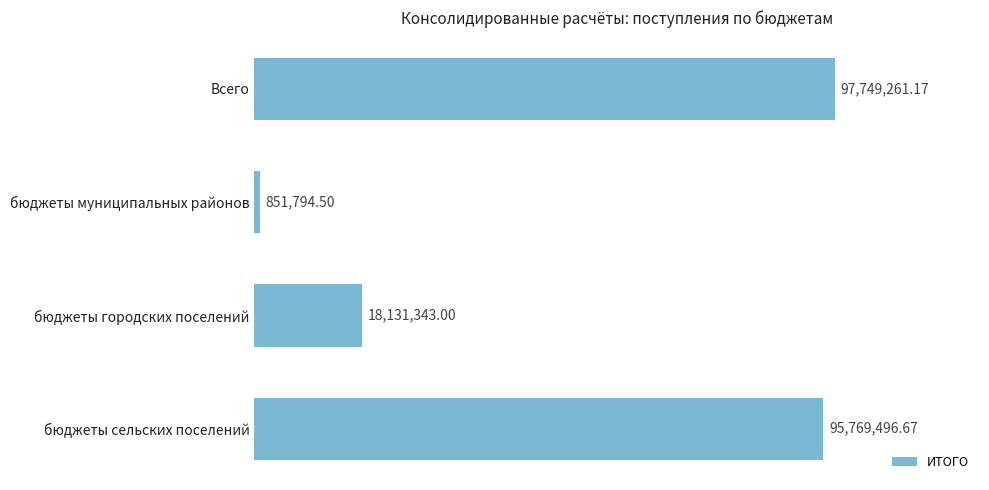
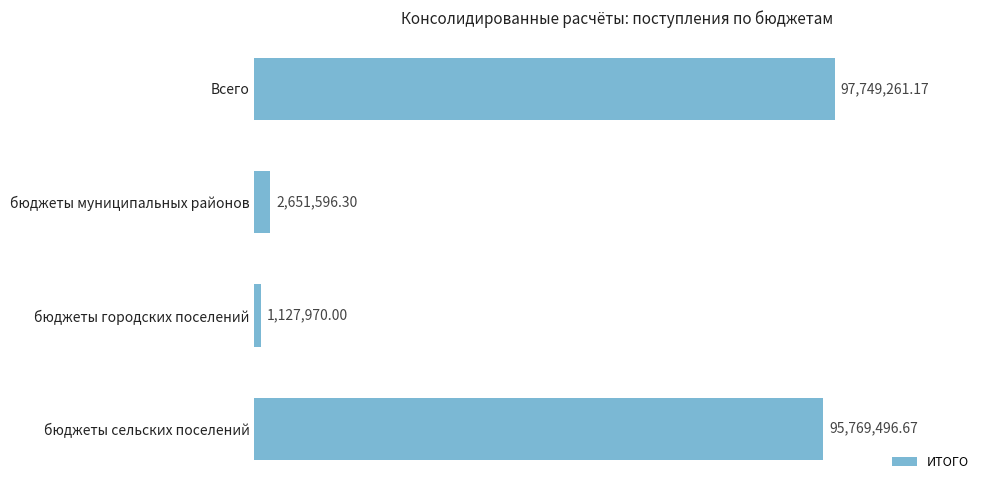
  {
    "Всего": "97,749,261.17",
-   "бюджеты муниципальных районов": "851,794.50",
-   "бюджеты городских поселений": "18,131,343.00",
+   "бюджеты муниципальных районов": "2,651,596.30",
+   "бюджеты городских поселений": "1,127,970.00",
    "бюджеты сельских поселений": "95,769,496.67"
  }
